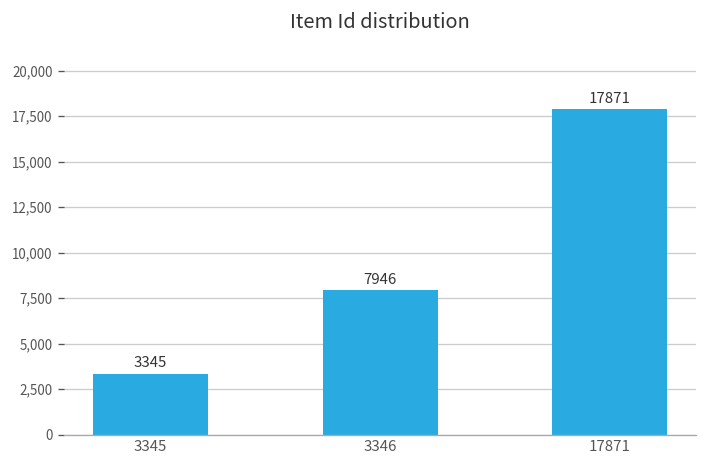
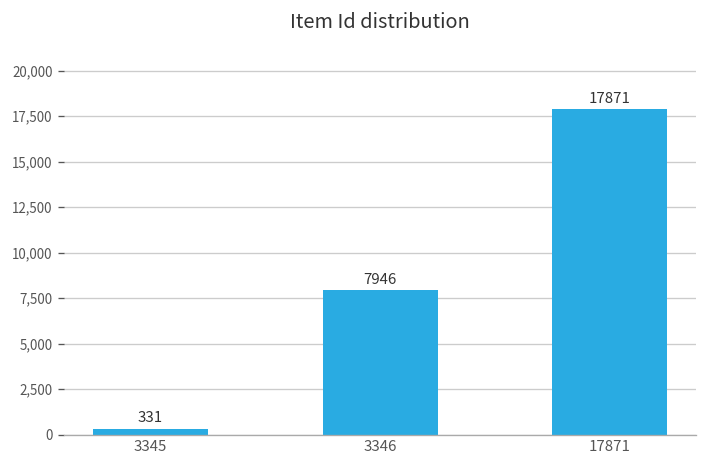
  {
-   "3345": 3345,
+   "3345": 331,
    "3346": 7946,
    "17871": 17871
  }
